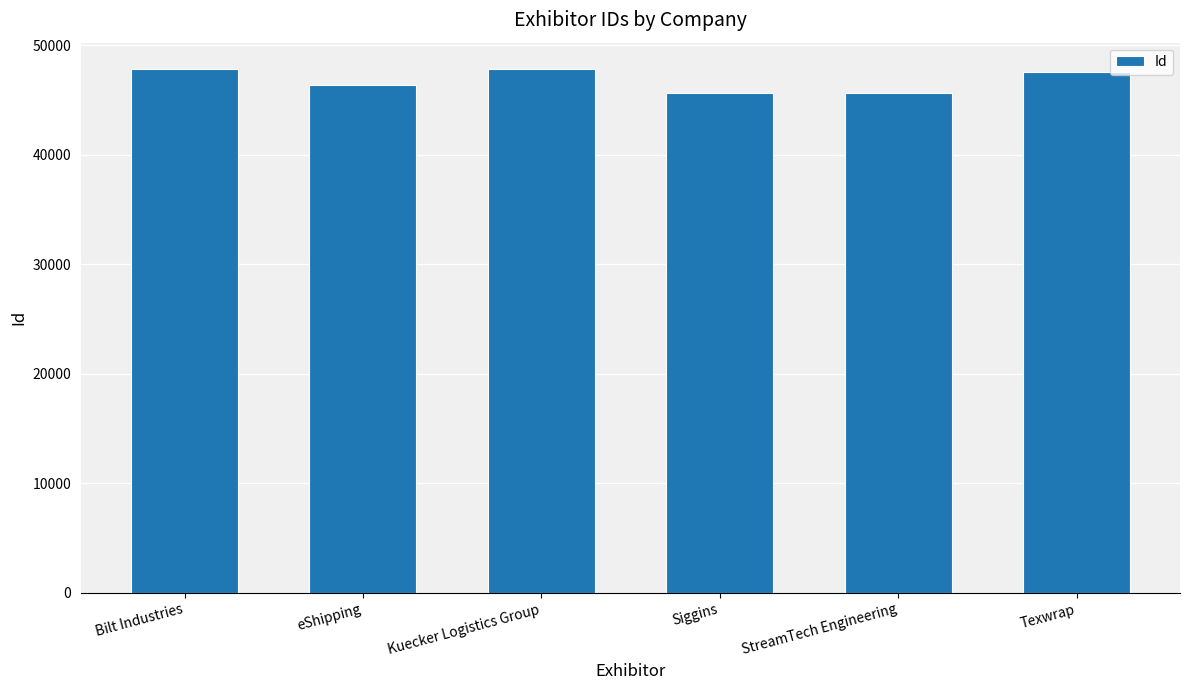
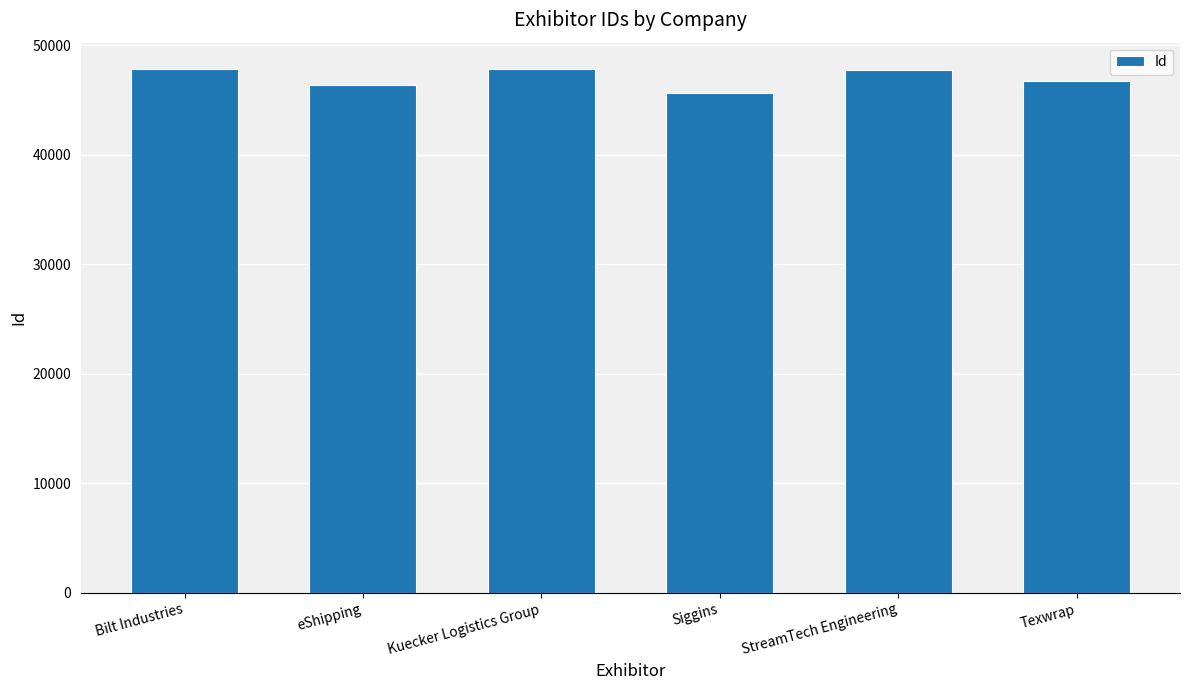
  {
    "Bilt Industries": 47800,
    "eShipping": 46400,
    "Kuecker Logistics Group": 47800,
    "Siggins": 45700,
-   "StreamTech Engineering": 45600,
-   "Texwrap": 47600
+   "StreamTech Engineering": 47700,
+   "Texwrap": 46800
  }
